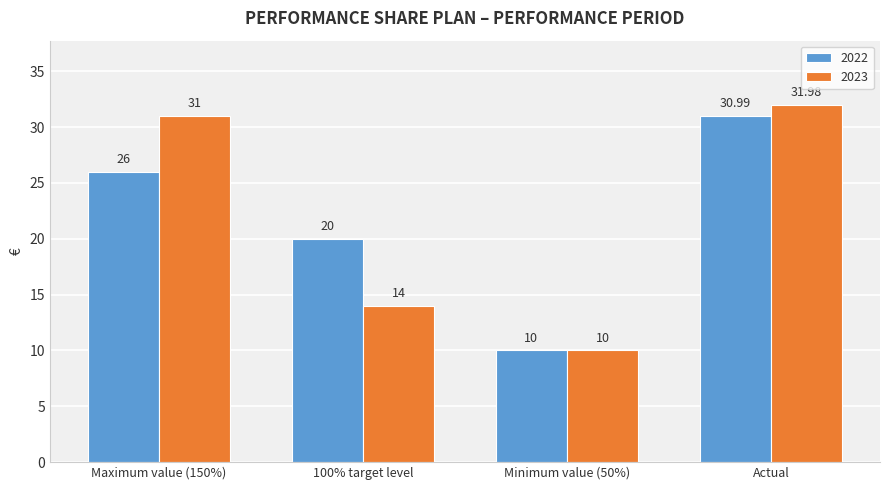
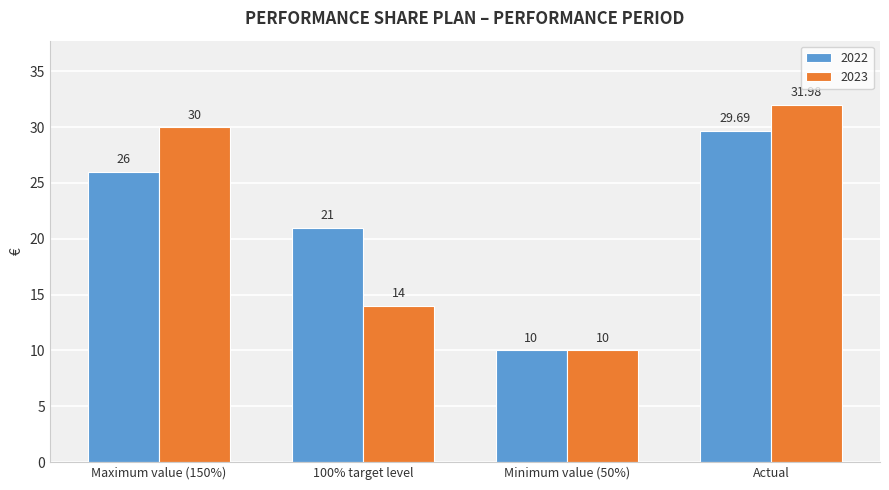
  {
    "2022": {
      "Maximum value (150%)": 26,
-     "100% target level": 20,
+     "100% target level": 21,
      "Minimum value (50%)": 10,
-     "Actual": 30.99
+     "Actual": 29.69
    },
    "2023": {
-     "Maximum value (150%)": 31,
+     "Maximum value (150%)": 30,
      "100% target level": 14,
      "Minimum value (50%)": 10
    }
  }
